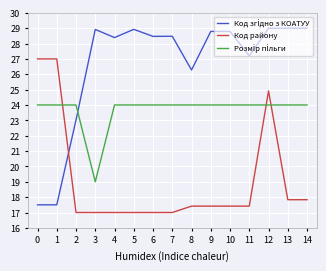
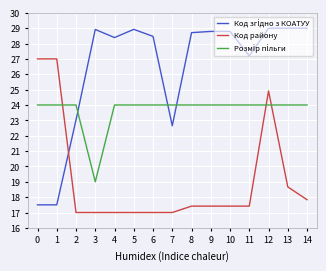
  {
    "Код згідно з КОАТУУ": {
      "0": 17.5,
      "1": 17.5,
      "2": 23.0,
      "3": 28.9,
      "4": 28.4,
      "5": 28.9,
      "6": 28.5,
-     "7": 28.5,
-     "8": 26.3,
+     "7": 22.6,
+     "8": 28.7,
      "9": 28.8,
      "11": 27.2
    },
    "Код району": {
      "0": 27.0,
      "1": 27.0,
      "2": 17.0,
      "3": 17.0,
      "4": 17.0,
      "5": 17.0,
      "6": 17.0,
      "7": 17.0,
      "8": 17.4,
      "9": 17.4,
      "10": 17.4,
      "11": 17.4,
      "12": 24.9,
-     "13": 17.8,
+     "13": 18.7,
      "14": 17.8
    },
    "Розмір пільги": {
      "0": 24.0,
      "1": 24.0,
      "2": 24.0,
      "3": 19.0,
      "4": 24.0,
      "5": 24.0,
      "6": 24.0,
      "7": 24.0,
      "8": 24.0,
      "9": 24.0,
      "10": 24.0,
      "11": 24.0,
      "12": 24.0,
      "13": 24.0,
      "14": 24.0
    }
  }
